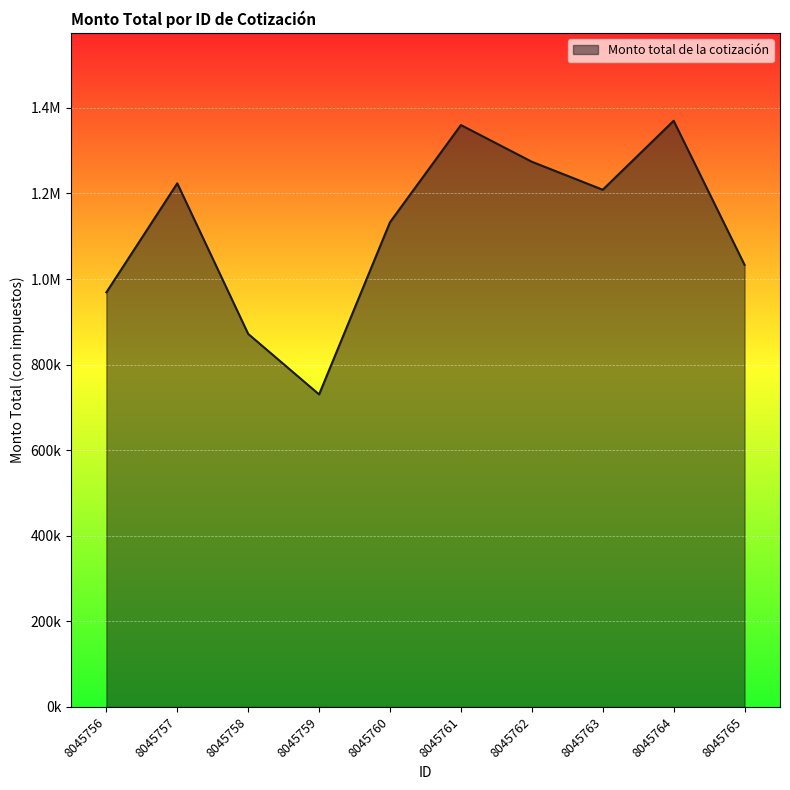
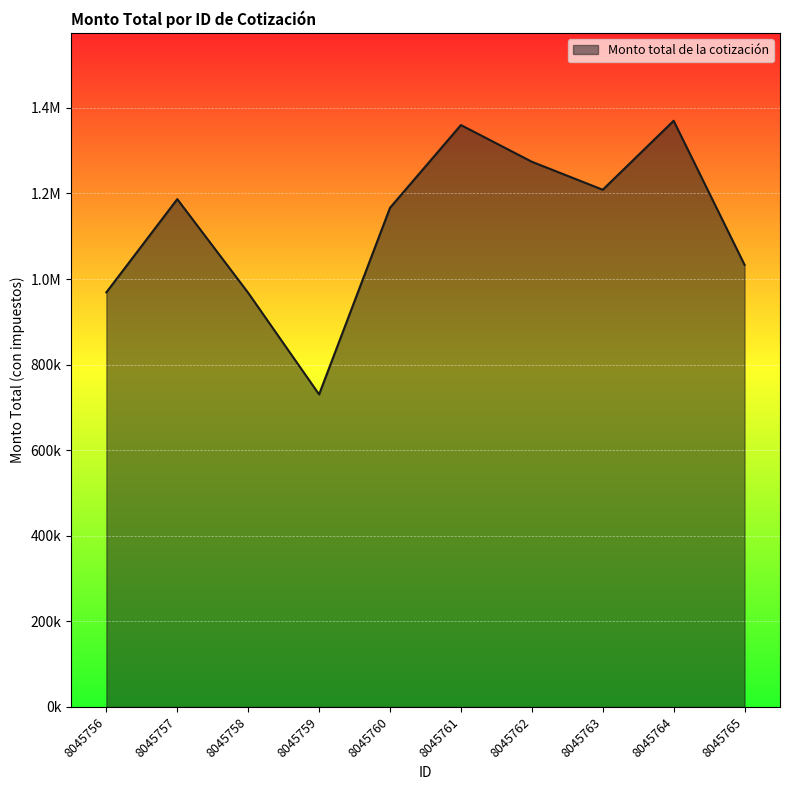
  {
    "8045756": 970000,
-   "8045757": 1220000,
-   "8045758": 870000,
+   "8045757": 1190000,
+   "8045758": 970000,
    "8045759": 730000,
-   "8045760": 1130000,
+   "8045760": 1170000,
    "8045761": 1360000,
    "8045762": 1270000,
    "8045763": 1210000,
    "8045764": 1370000,
    "8045765": 1030000
  }
